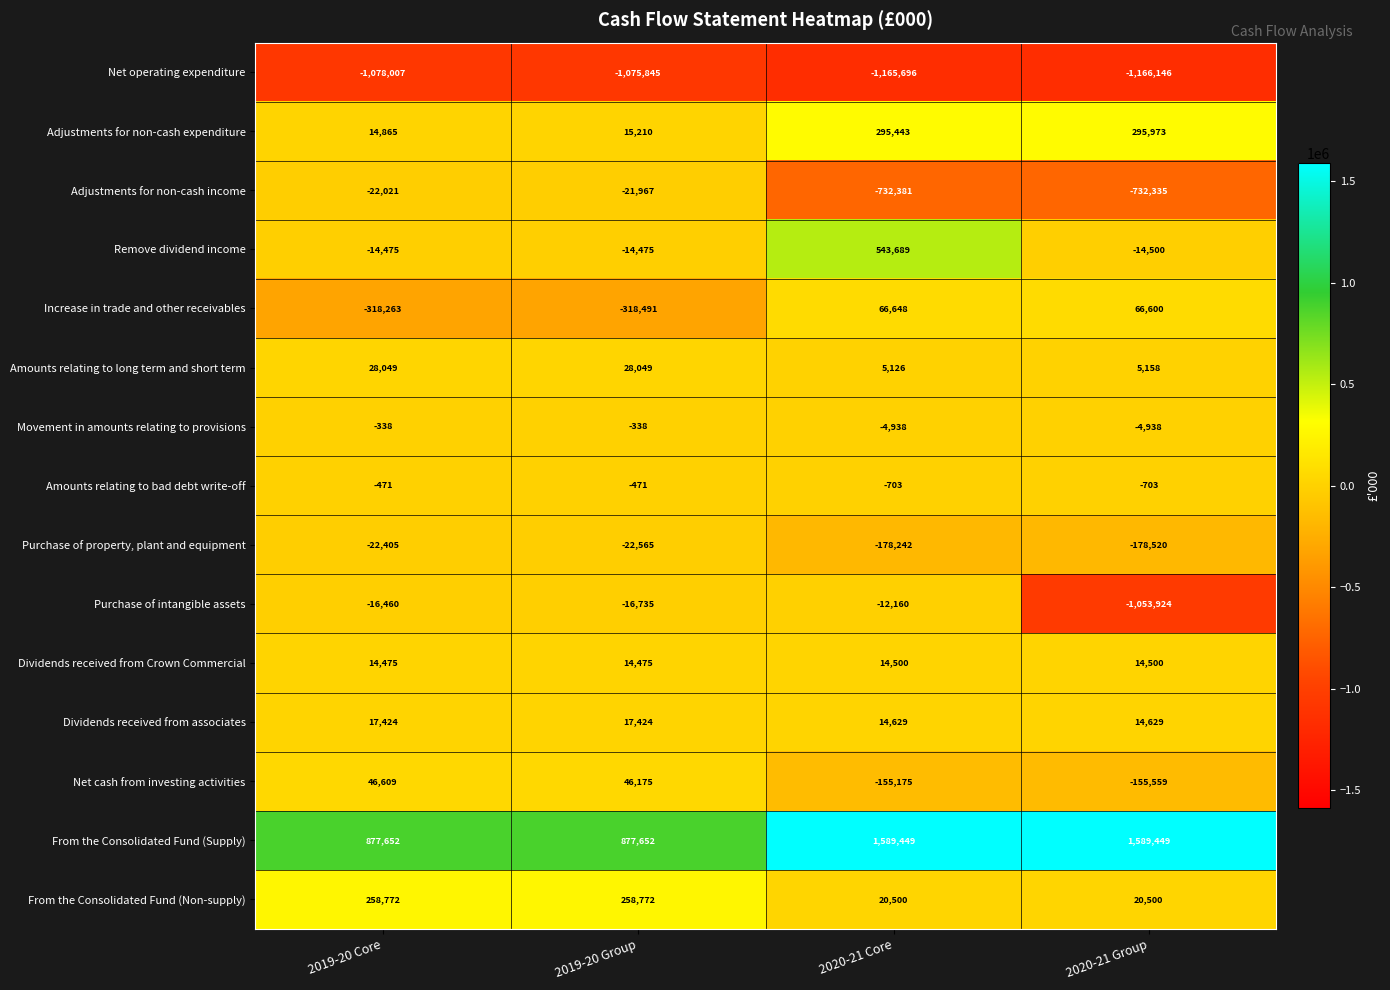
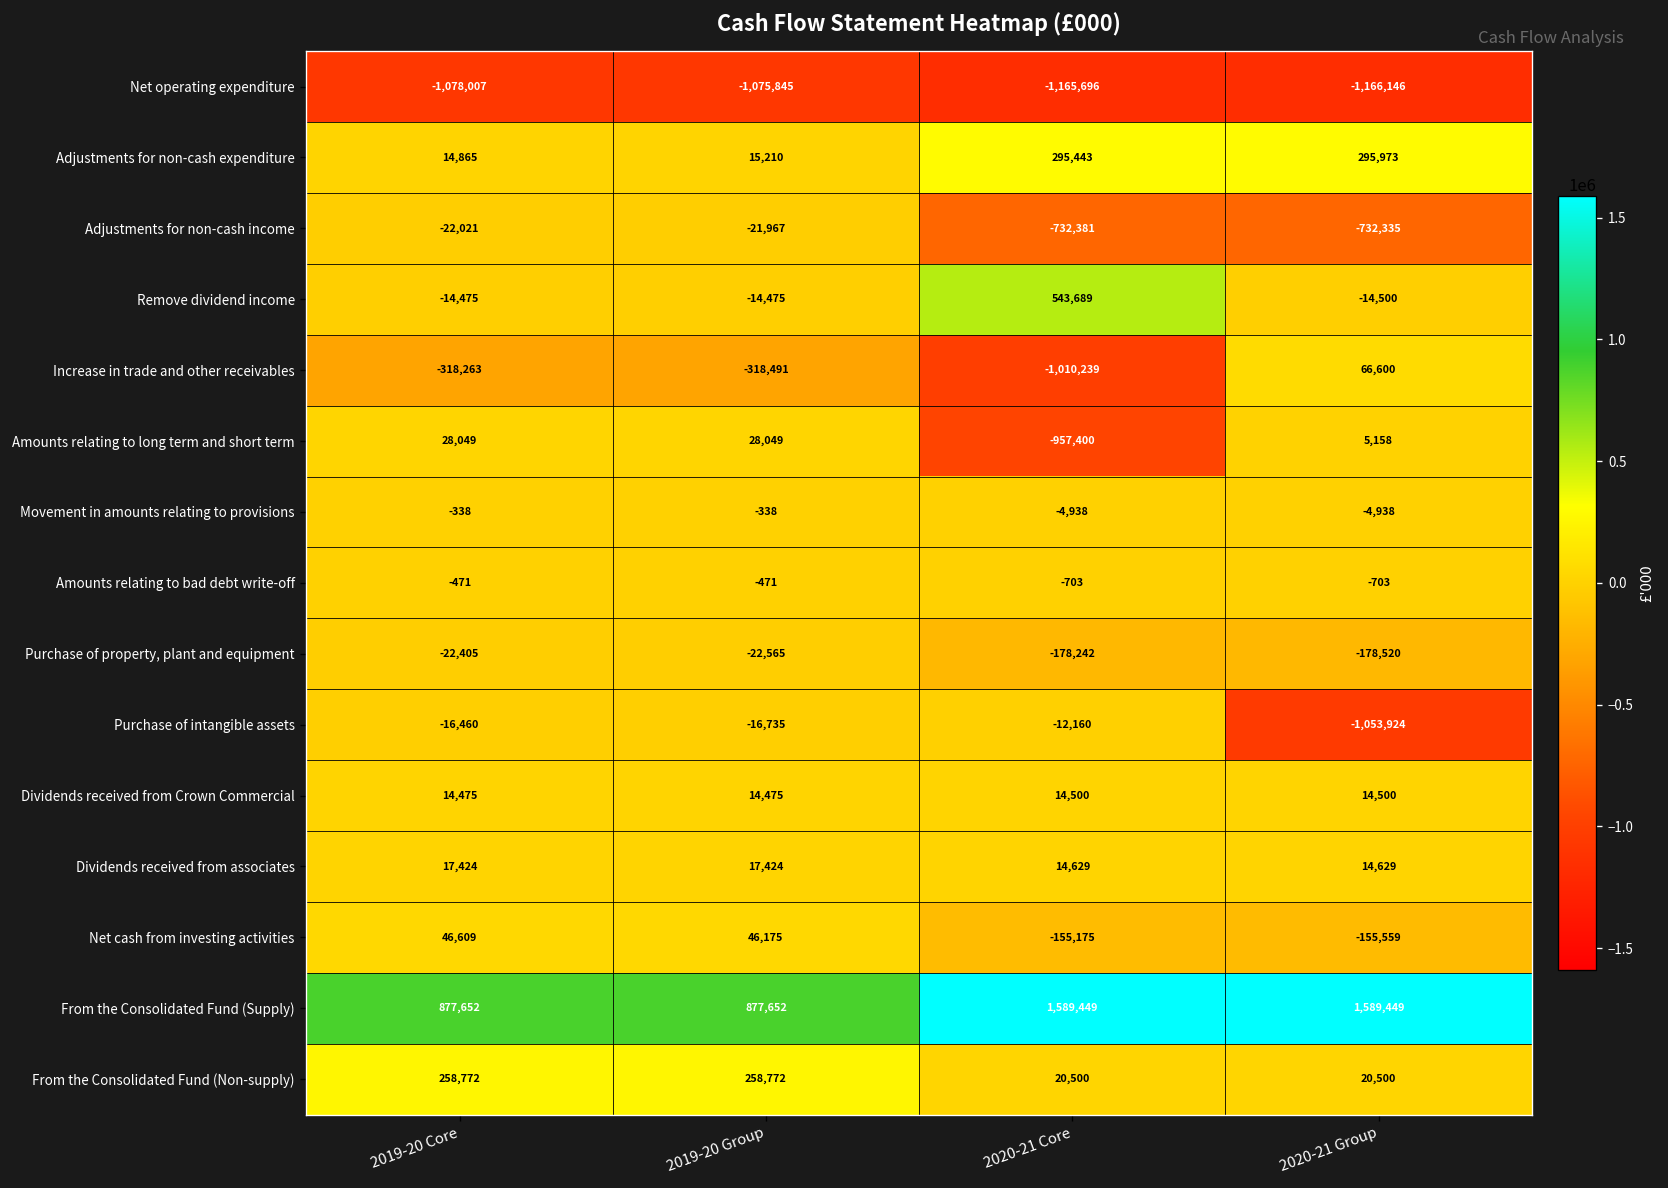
  {
    "Net operating expenditure": {
      "2019-20 Core": "-1,078,007",
      "2019-20 Group": "-1,075,845",
      "2020-21 Core": "-1,165,696",
      "2020-21 Group": "-1,166,146"
    },
    "Adjustments for non-cash expenditure": {
      "2019-20 Core": "14,865",
      "2019-20 Group": "15,210",
      "2020-21 Core": "295,443",
      "2020-21 Group": "295,973"
    },
    "Adjustments for non-cash income": {
      "2019-20 Core": "-22,021",
      "2019-20 Group": "-21,967",
      "2020-21 Core": "-732,381",
      "2020-21 Group": "-732,335"
    },
    "Remove dividend income": {
      "2019-20 Core": "-14,475",
      "2019-20 Group": "-14,475",
      "2020-21 Core": "543,689",
      "2020-21 Group": "-14,500"
    },
    "Increase in trade and other receivables": {
      "2019-20 Core": "-318,263",
      "2019-20 Group": "-318,491",
-     "2020-21 Core": "66,648",
+     "2020-21 Core": "-1,010,239",
      "2020-21 Group": "66,600"
    },
    "Amounts relating to long term and short term": {
      "2019-20 Core": "28,049",
      "2019-20 Group": "28,049",
-     "2020-21 Core": "5,126",
+     "2020-21 Core": "-957,400",
      "2020-21 Group": "5,158"
    },
    "Movement in amounts relating to provisions": {
      "2019-20 Core": "-338",
      "2019-20 Group": "-338",
      "2020-21 Core": "-4,938",
      "2020-21 Group": "-4,938"
    },
    "Amounts relating to bad debt write-off": {
      "2019-20 Core": "-471",
      "2019-20 Group": "-471",
      "2020-21 Core": "-703",
      "2020-21 Group": "-703"
    },
    "Purchase of property, plant and equipment": {
      "2019-20 Core": "-22,405",
      "2019-20 Group": "-22,565",
      "2020-21 Core": "-178,242",
      "2020-21 Group": "-178,520"
    },
    "Purchase of intangible assets": {
      "2019-20 Core": "-16,460",
      "2019-20 Group": "-16,735",
      "2020-21 Core": "-12,160",
      "2020-21 Group": "-1,053,924"
    },
    "Dividends received from Crown Commercial": {
      "2019-20 Core": "14,475",
      "2019-20 Group": "14,475",
      "2020-21 Core": "14,500",
      "2020-21 Group": "14,500"
    },
    "Dividends received from associates": {
      "2019-20 Core": "17,424",
      "2019-20 Group": "17,424",
      "2020-21 Core": "14,629",
      "2020-21 Group": "14,629"
    },
    "Net cash from investing activities": {
      "2019-20 Core": "46,609",
      "2019-20 Group": "46,175",
      "2020-21 Core": "-155,175",
      "2020-21 Group": "-155,559"
    },
    "From the Consolidated Fund (Supply)": {
      "2019-20 Core": "877,652",
      "2019-20 Group": "877,652",
      "2020-21 Core": "1,589,449",
      "2020-21 Group": "1,589,449"
    },
    "From the Consolidated Fund (Non-supply)": {
      "2019-20 Core": "258,772",
      "2019-20 Group": "258,772",
      "2020-21 Core": "20,500",
      "2020-21 Group": "20,500"
    }
  }
